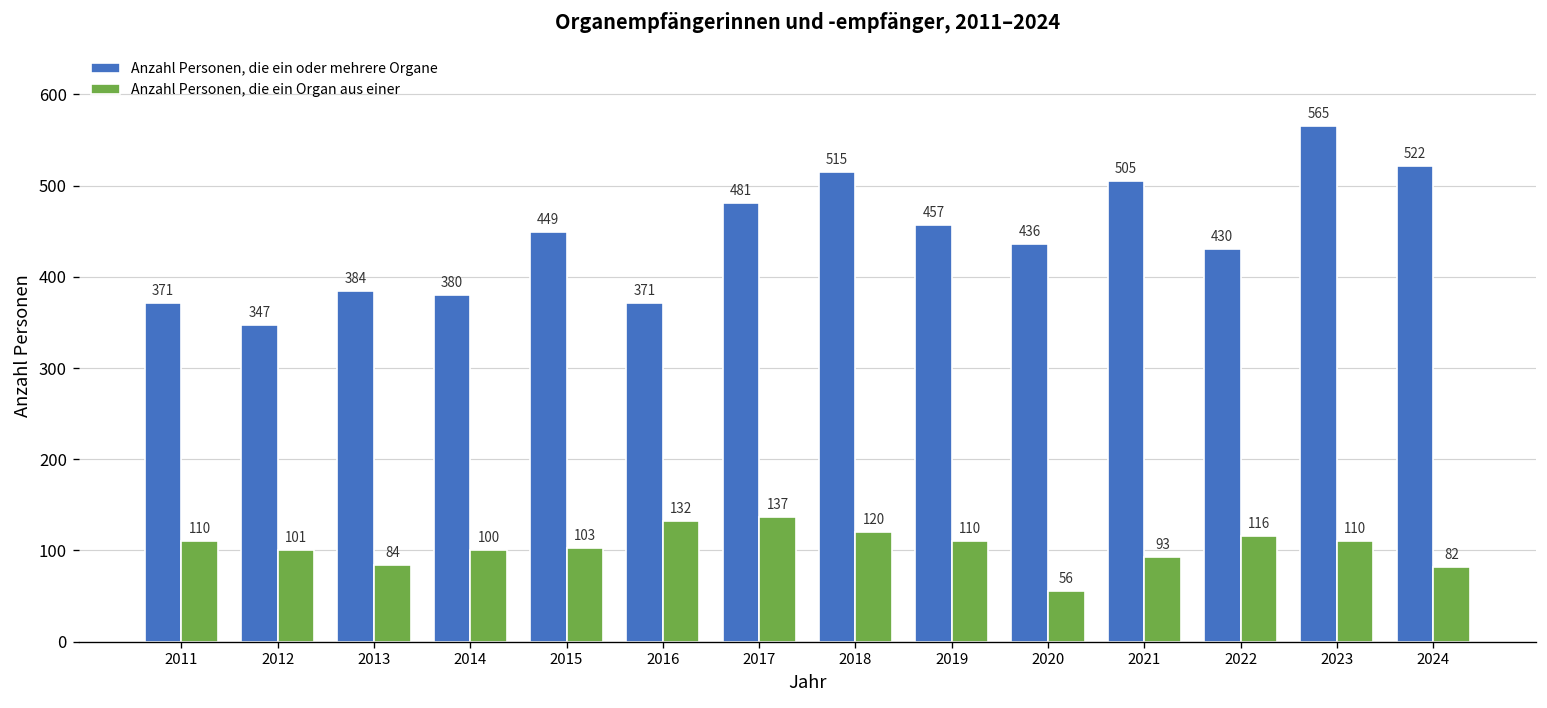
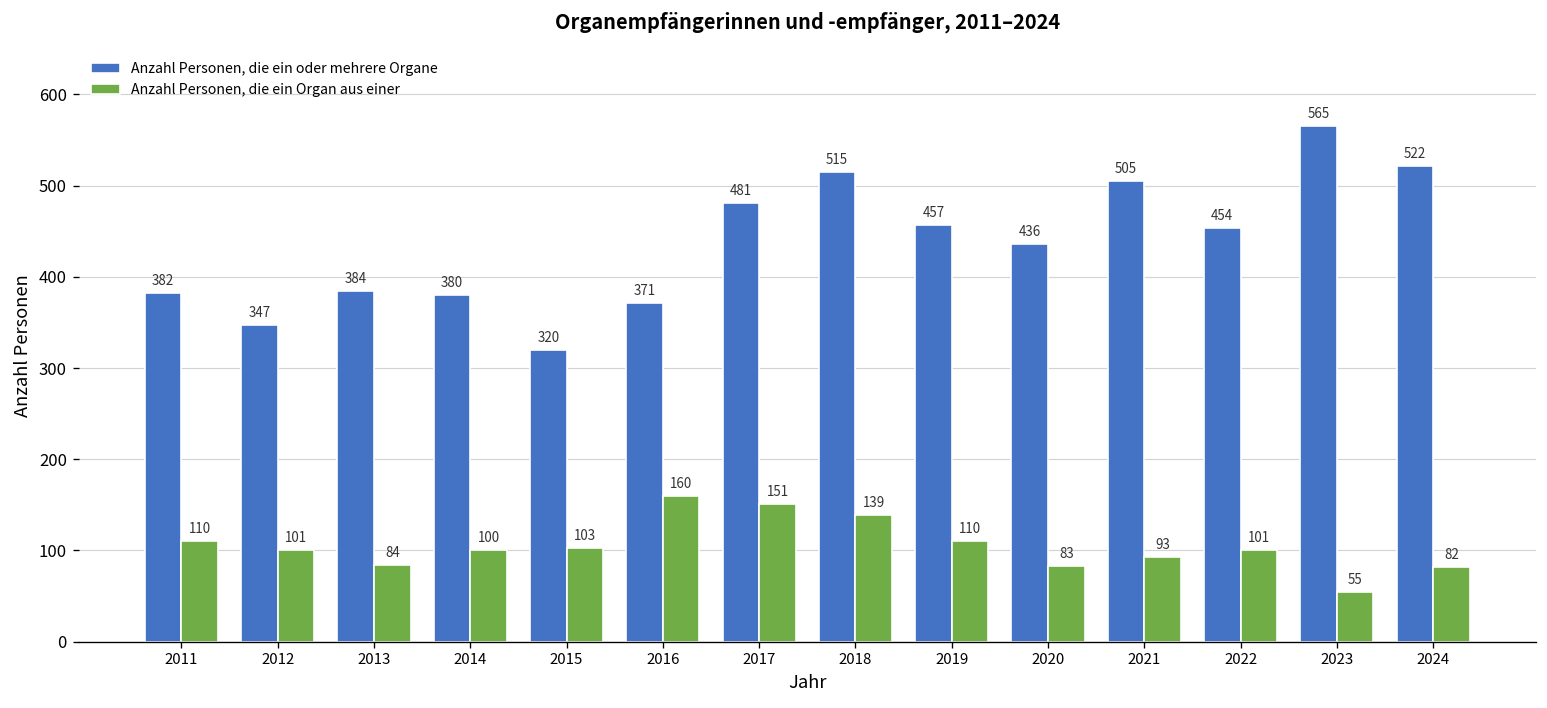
  {
    "Anzahl Personen, die ein oder mehrere Organe": {
-     "2011": 371,
+     "2011": 382,
      "2012": 347,
      "2013": 384,
      "2014": 380,
-     "2015": 449,
+     "2015": 320,
      "2016": 371,
      "2017": 481,
      "2018": 515,
      "2019": 457,
      "2020": 436,
      "2021": 505,
-     "2022": 430,
+     "2022": 454,
      "2023": 565,
      "2024": 522
    },
    "Anzahl Personen, die ein Organ aus einer": {
      "2011": 110,
      "2012": 101,
      "2013": 84,
      "2014": 100,
      "2015": 103,
-     "2016": 132,
-     "2017": 137,
-     "2018": 120,
+     "2016": 160,
+     "2017": 151,
+     "2018": 139,
      "2019": 110,
-     "2020": 56,
+     "2020": 83,
      "2021": 93,
-     "2022": 116,
-     "2023": 110,
+     "2022": 101,
+     "2023": 55,
      "2024": 82
    }
  }
